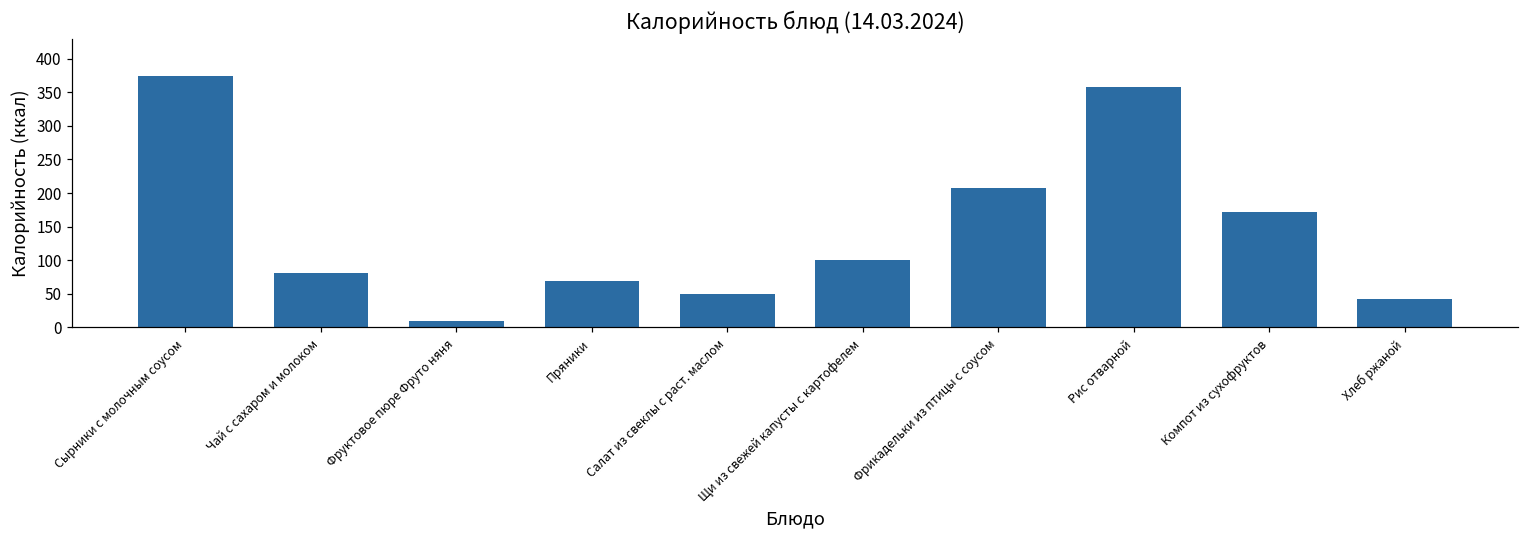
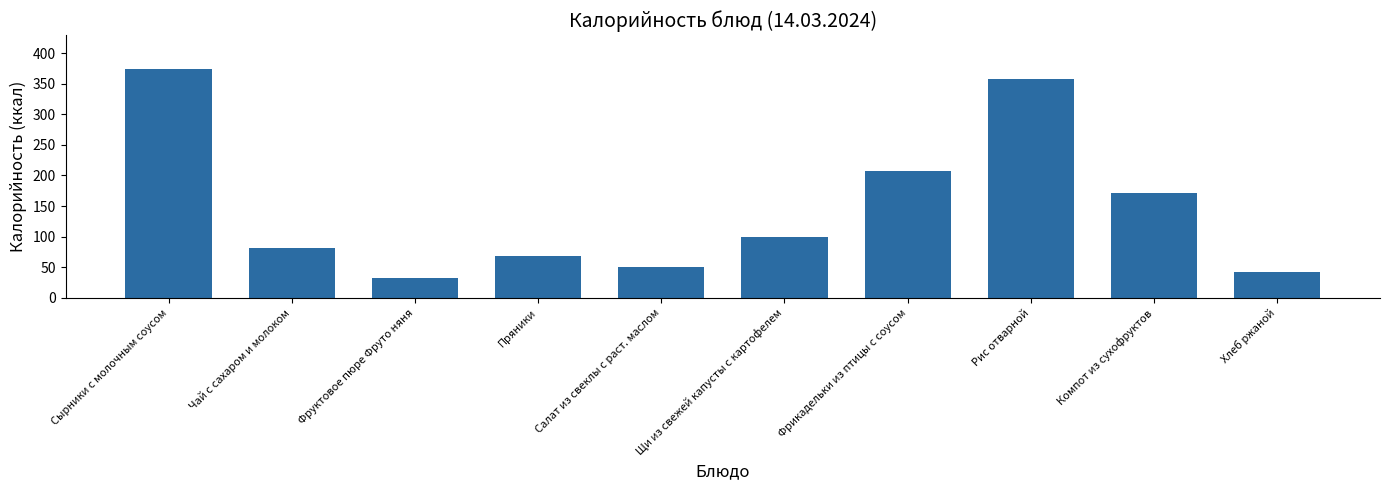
  {
    "Сырники с молочным соусом": 370,
    "Чай с сахаром и молоком": 80,
-   "Фруктовое пюре Фруто няня": 10,
+   "Фруктовое пюре Фруто няня": 30,
    "Пряники": 70,
    "Салат из свеклы с раст. маслом": 50,
    "Щи из свежей капусты с картофелем": 100,
    "Фрикадельки из птицы с соусом": 210,
    "Рис отварной": 360,
    "Компот из сухофруктов": 170,
    "Хлеб ржаной": 40
  }
